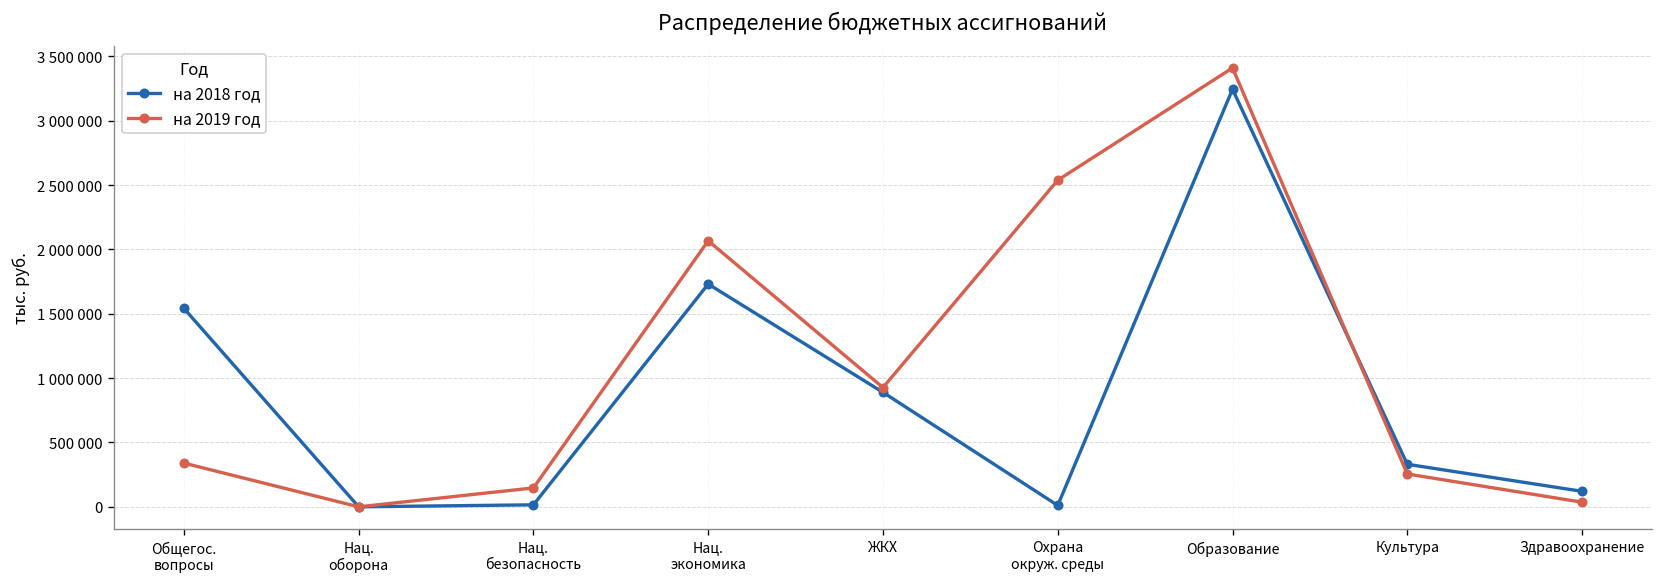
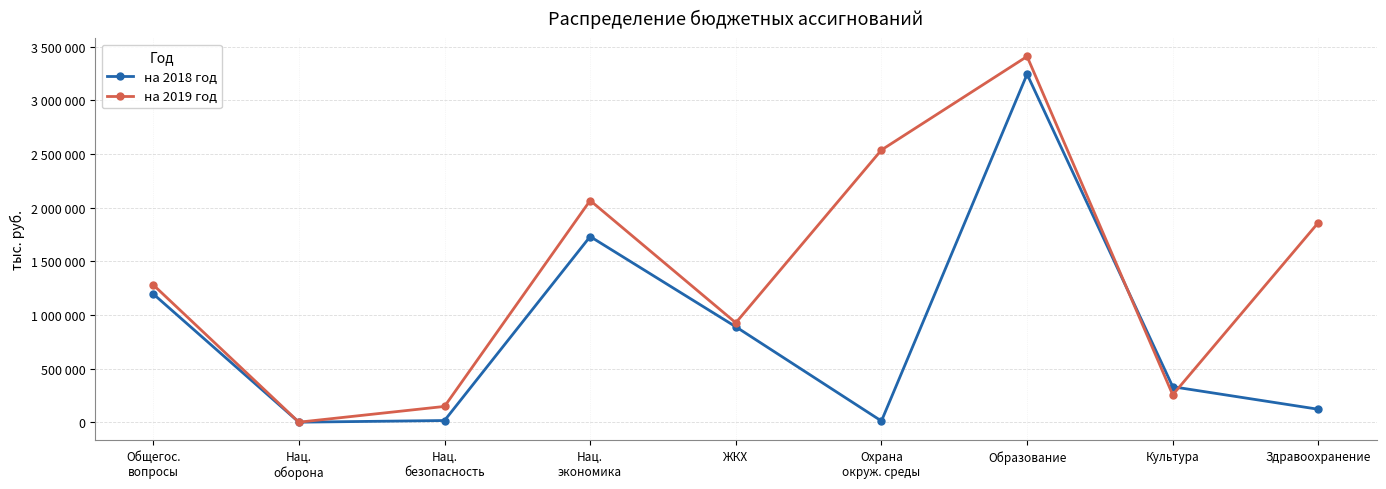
  {
    "на 2018 год": {
-     "Общегос. вопросы": 1540000,
+     "Общегос. вопросы": 1200000,
      "Нац. безопасность": 20000,
      "Нац. экономика": 1730000,
      "ЖКХ": 890000,
      "Охрана окруж. среды": 10000,
      "Образование": 3240000,
      "Культура": 330000,
      "Здравоохранение": 120000
    },
    "на 2019 год": {
-     "Общегос. вопросы": 340000,
+     "Общегос. вопросы": 1280000,
      "Нац. безопасность": 150000,
      "Нац. экономика": 2070000,
      "ЖКХ": 930000,
      "Охрана окруж. среды": 2540000,
      "Образование": 3410000,
      "Культура": 260000,
-     "Здравоохранение": 40000
+     "Здравоохранение": 1860000
    }
  }
